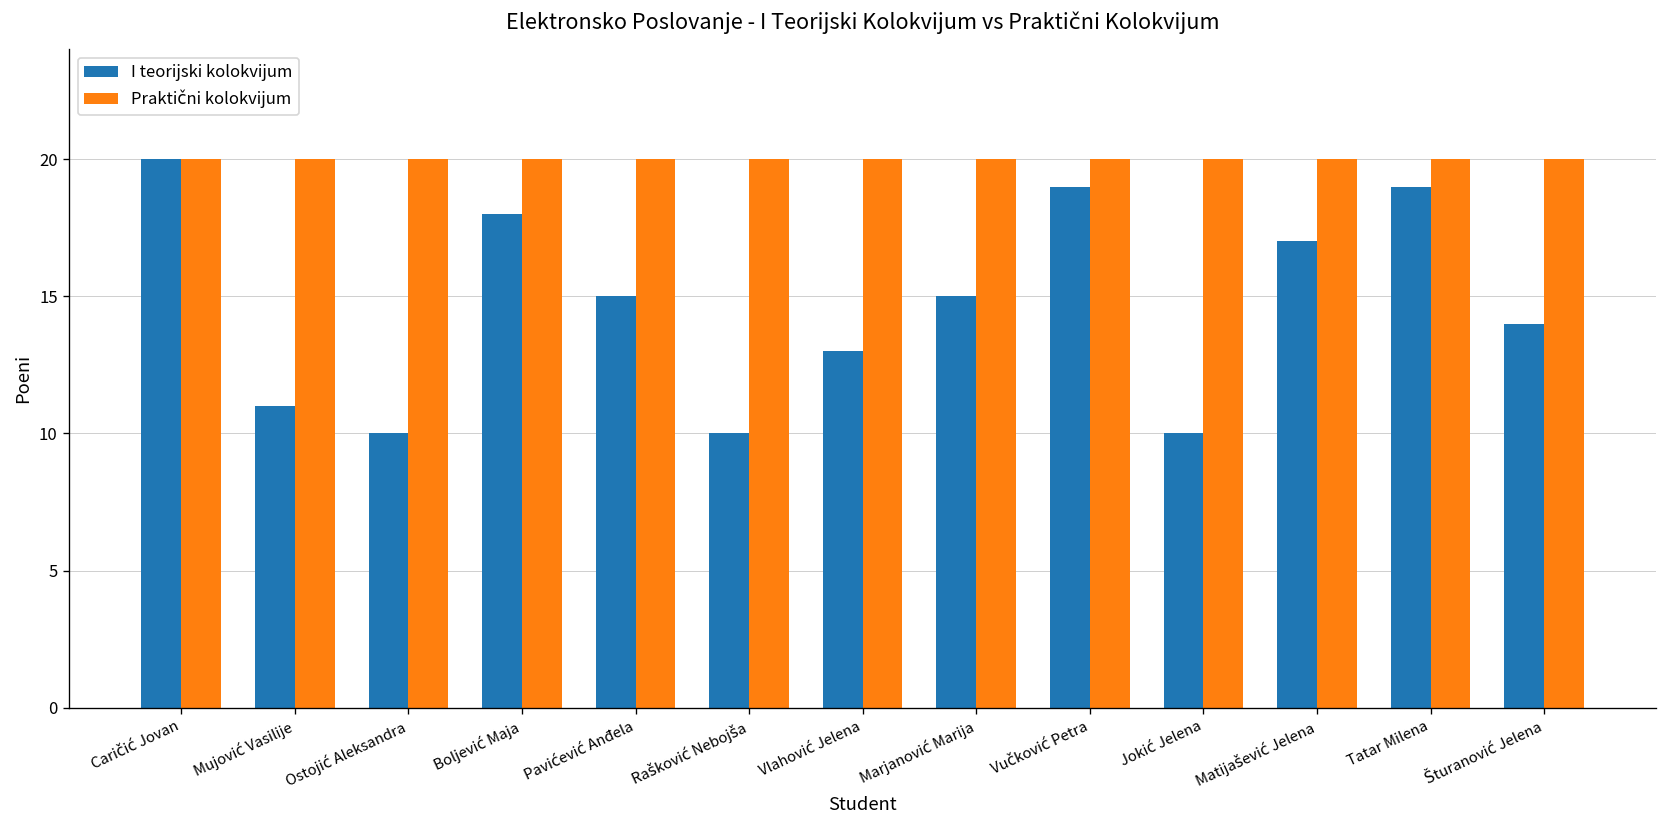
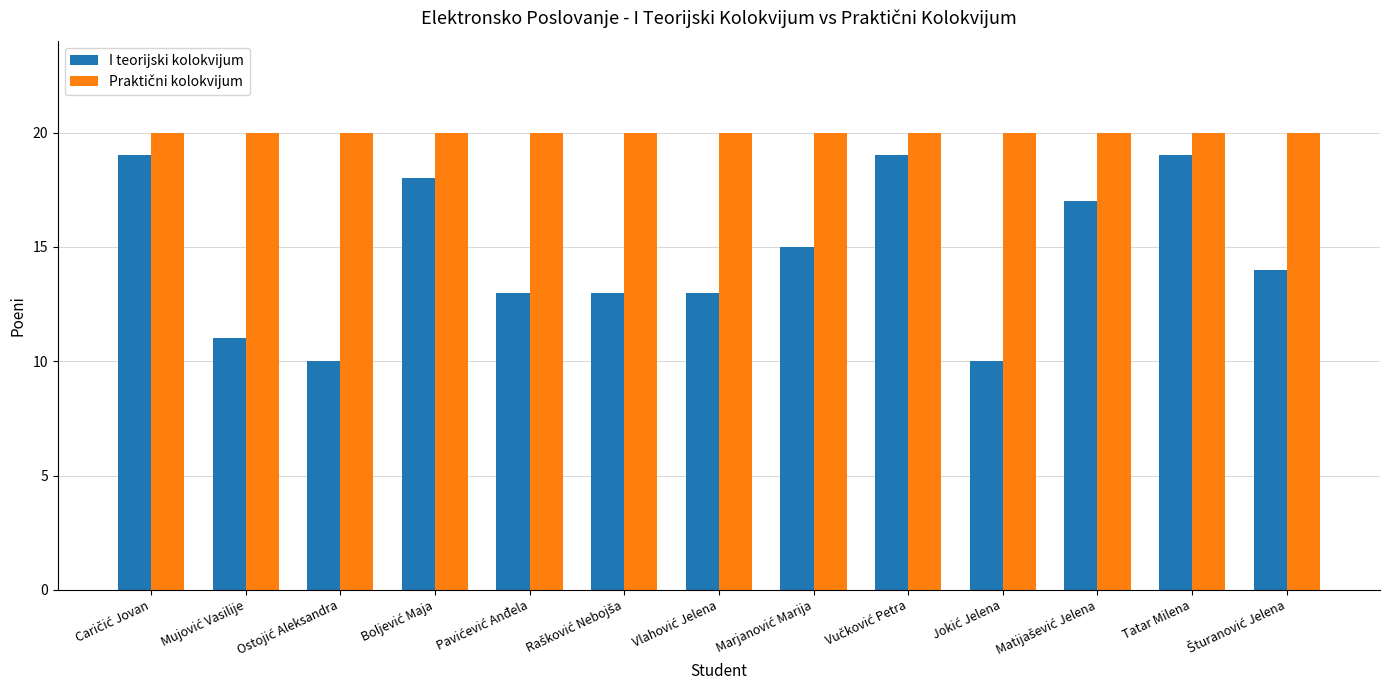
  {
    "I teorijski kolokvijum": {
-     "Caričić Jovan": 20,
+     "Caričić Jovan": 19,
      "Mujović Vasilije": 11,
      "Ostojić Aleksandra": 10,
      "Boljević Maja": 18,
-     "Pavićević Anđela": 15,
-     "Rašković Nebojša": 10,
+     "Pavićević Anđela": 13,
+     "Rašković Nebojša": 13,
      "Vlahović Jelena": 13,
      "Marjanović Marija": 15,
      "Vučković Petra": 19,
      "Jokić Jelena": 10,
      "Matijašević Jelena": 17,
      "Tatar Milena": 19,
      "Šturanović Jelena": 14
    },
    "Praktični kolokvijum": {
      "Caričić Jovan": 20,
      "Mujović Vasilije": 20,
      "Ostojić Aleksandra": 20,
      "Boljević Maja": 20,
      "Pavićević Anđela": 20,
      "Rašković Nebojša": 20,
      "Vlahović Jelena": 20,
      "Marjanović Marija": 20,
      "Vučković Petra": 20,
      "Jokić Jelena": 20,
      "Matijašević Jelena": 20,
      "Tatar Milena": 20,
      "Šturanović Jelena": 20
    }
  }
